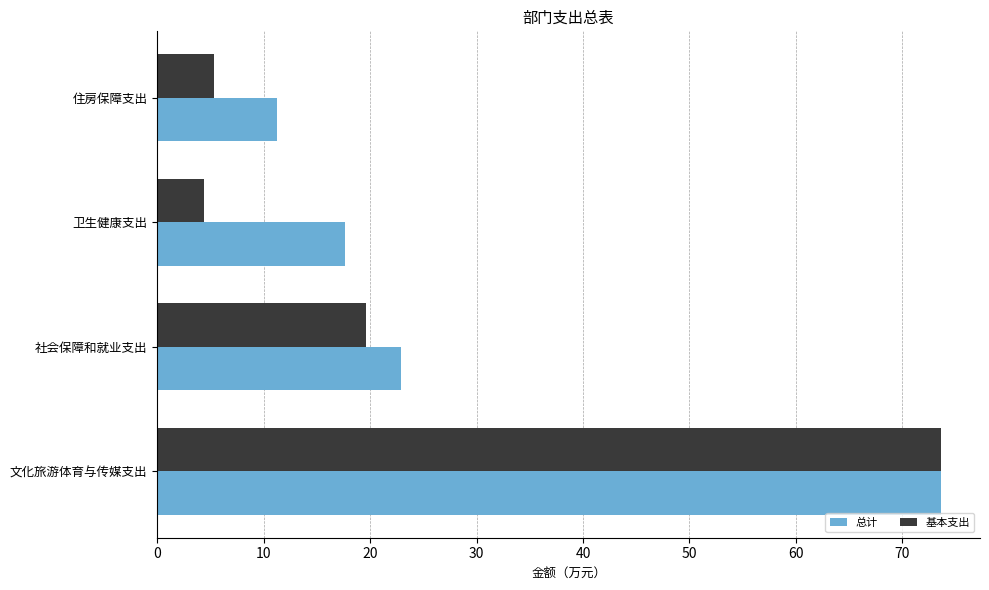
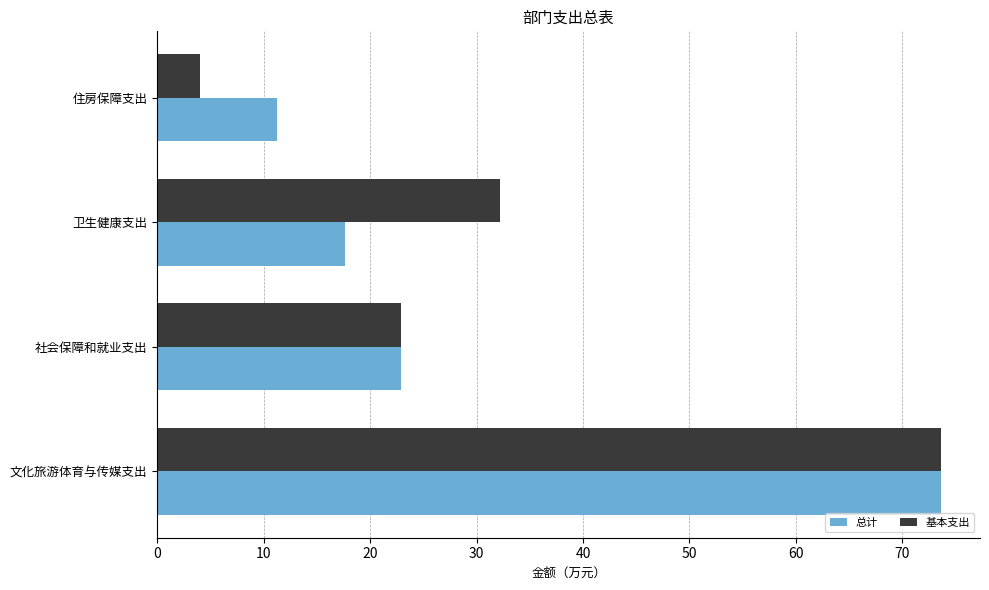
  {
    "总计": {
      "住房保障支出": 11.3,
      "卫生健康支出": 17.7,
      "社会保障和就业支出": 22.9,
      "文化旅游体育与传媒支出": 73.6
    },
    "基本支出": {
-     "住房保障支出": 5.3,
-     "卫生健康支出": 4.4,
-     "社会保障和就业支出": 19.6,
+     "住房保障支出": 4.1,
+     "卫生健康支出": 32.3,
+     "社会保障和就业支出": 22.9,
      "文化旅游体育与传媒支出": 73.6
    }
  }
